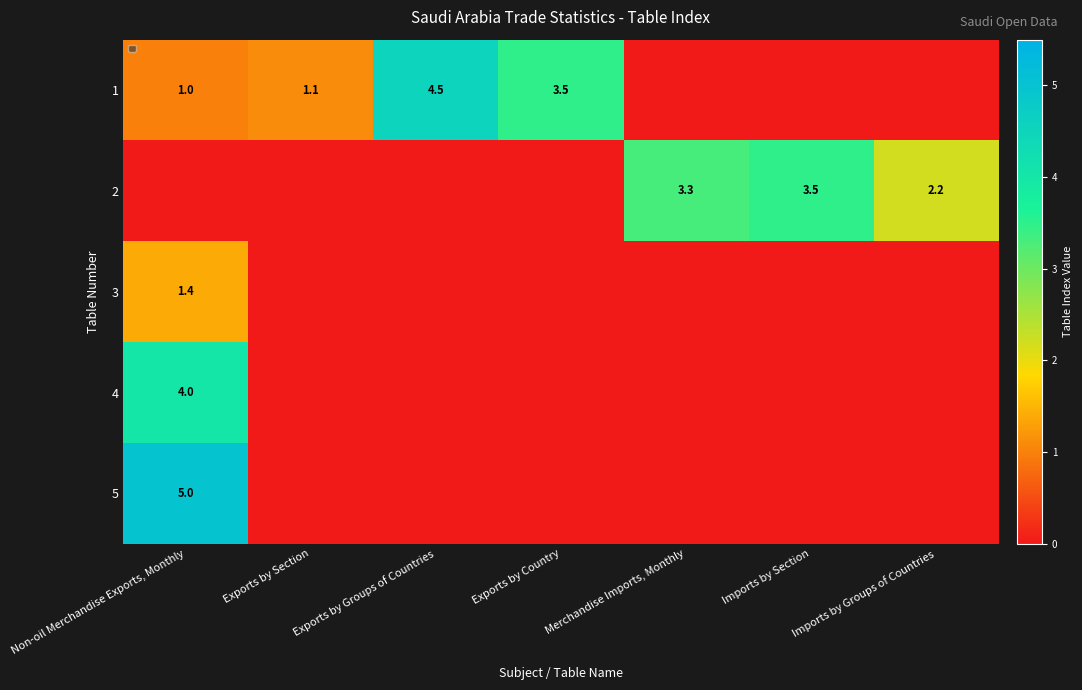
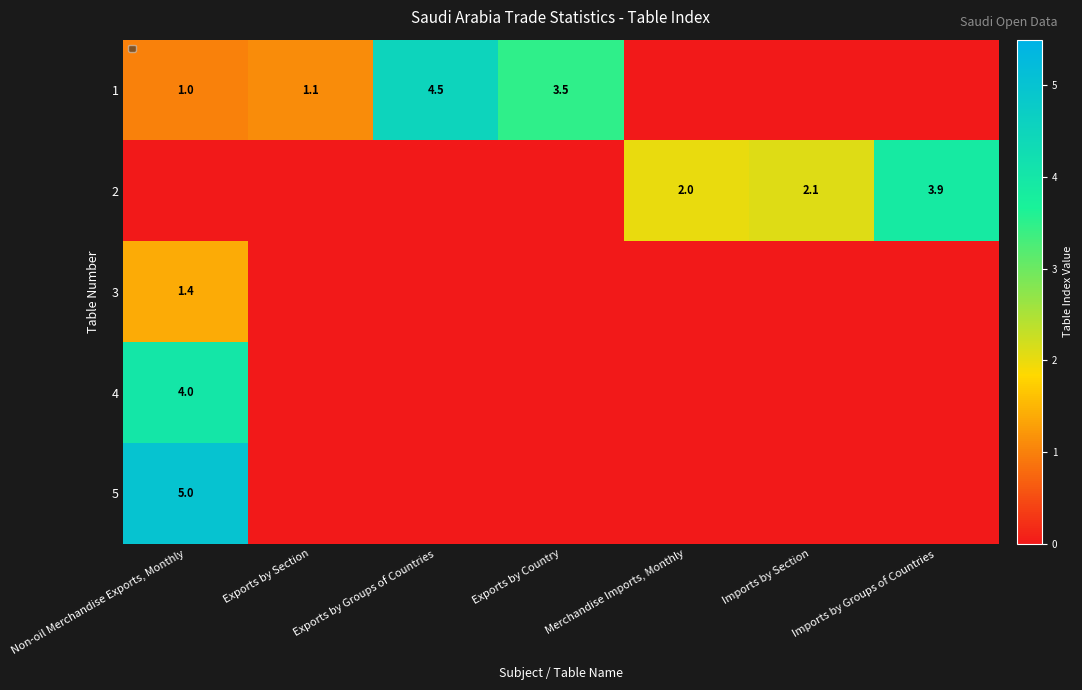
  {
    "1": {
      "Non-oil Merchandise Exports, Monthly": 1.0,
      "Exports by Section": 1.1,
      "Exports by Groups of Countries": 4.5,
      "Exports by Country": 3.5
    },
    "2": {
-     "Merchandise Imports, Monthly": 3.3,
-     "Imports by Section": 3.5,
-     "Imports by Groups of Countries": 2.2
+     "Merchandise Imports, Monthly": 2.0,
+     "Imports by Section": 2.1,
+     "Imports by Groups of Countries": 3.9
    },
    "3": {
      "Non-oil Merchandise Exports, Monthly": 1.4
    },
    "4": {
      "Non-oil Merchandise Exports, Monthly": 4.0
    },
    "5": {
      "Non-oil Merchandise Exports, Monthly": 5.0
    }
  }
